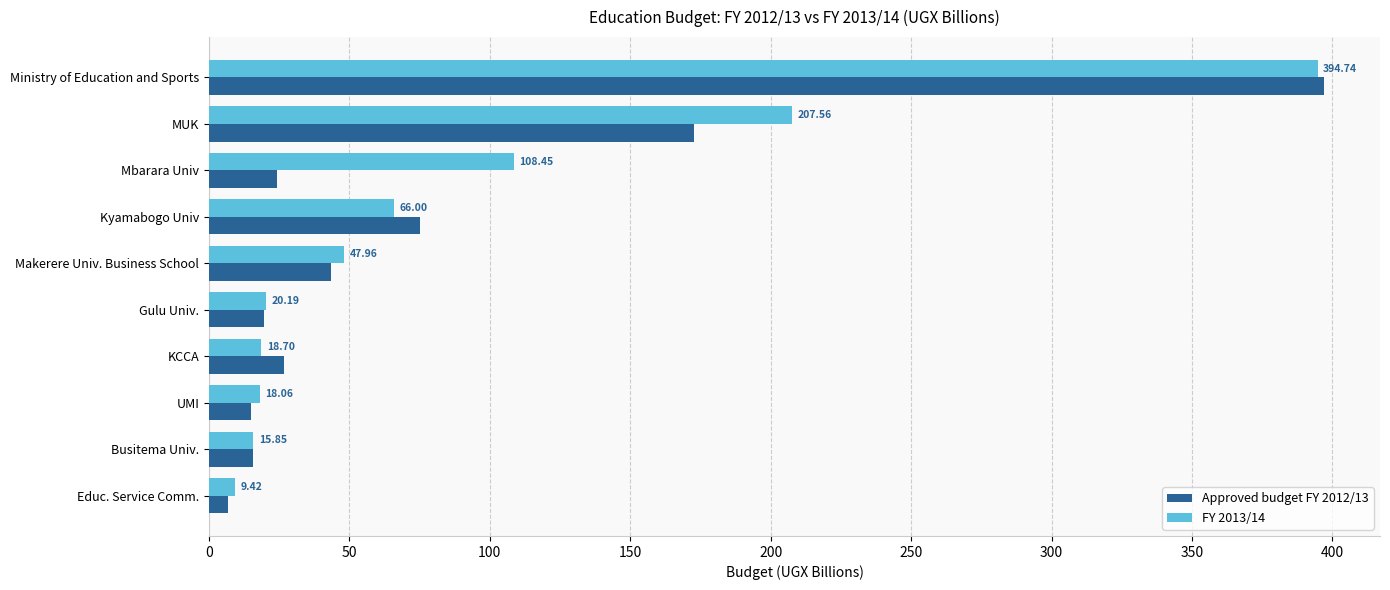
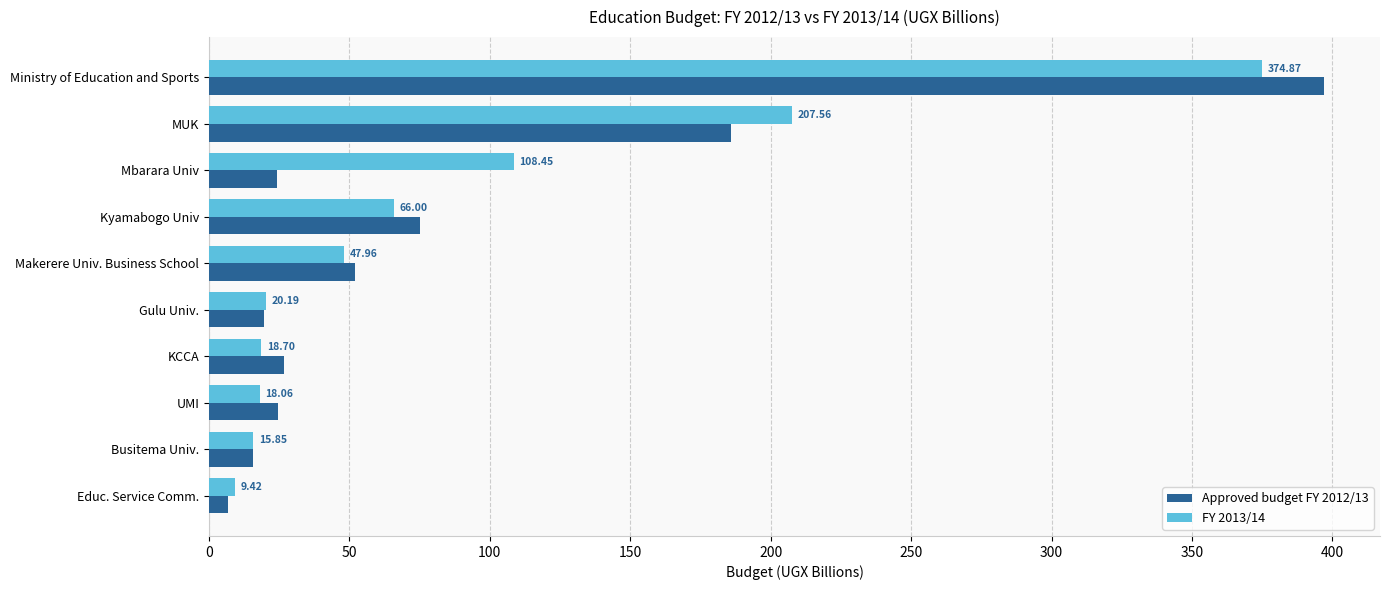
  {
    "Approved budget FY 2012/13": {
      "Ministry of Education and Sports": 397,
-     "MUK": 173,
+     "MUK": 186,
      "Mbarara Univ": 24,
      "Kyamabogo Univ": 75,
-     "Makerere Univ. Business School": 44,
+     "Makerere Univ. Business School": 52,
      "Gulu Univ.": 20,
      "KCCA": 27,
-     "UMI": 15,
+     "UMI": 25,
      "Busitema Univ.": 16,
      "Educ. Service Comm.": 7
    },
    "FY 2013/14": {
-     "Ministry of Education and Sports": 394.74,
+     "Ministry of Education and Sports": 374.87,
      "MUK": 207.56,
      "Mbarara Univ": 108.45,
      "Kyamabogo Univ": 66.00,
      "Makerere Univ. Business School": 47.96,
      "Gulu Univ.": 20.19,
      "KCCA": 18.70,
      "UMI": 18.06,
      "Busitema Univ.": 15.85,
      "Educ. Service Comm.": 9.42
    }
  }
